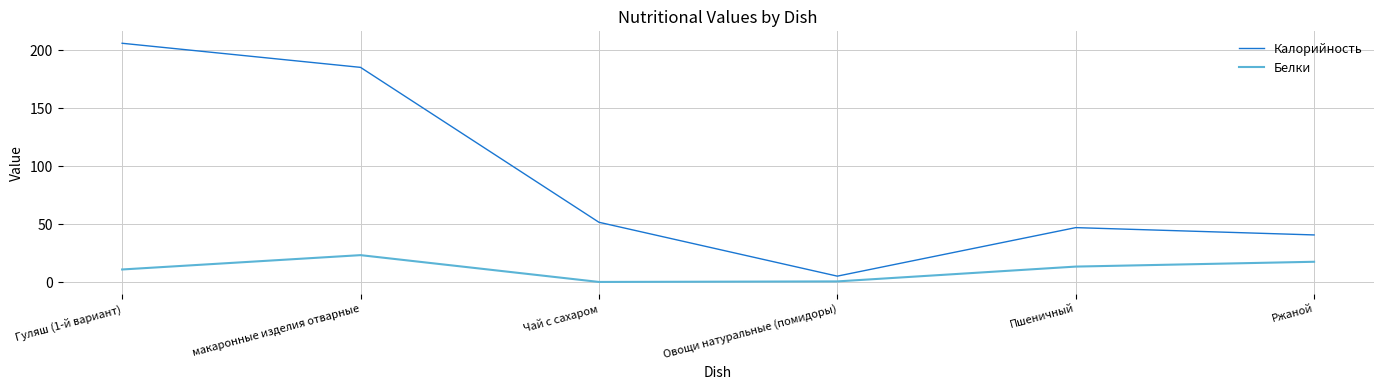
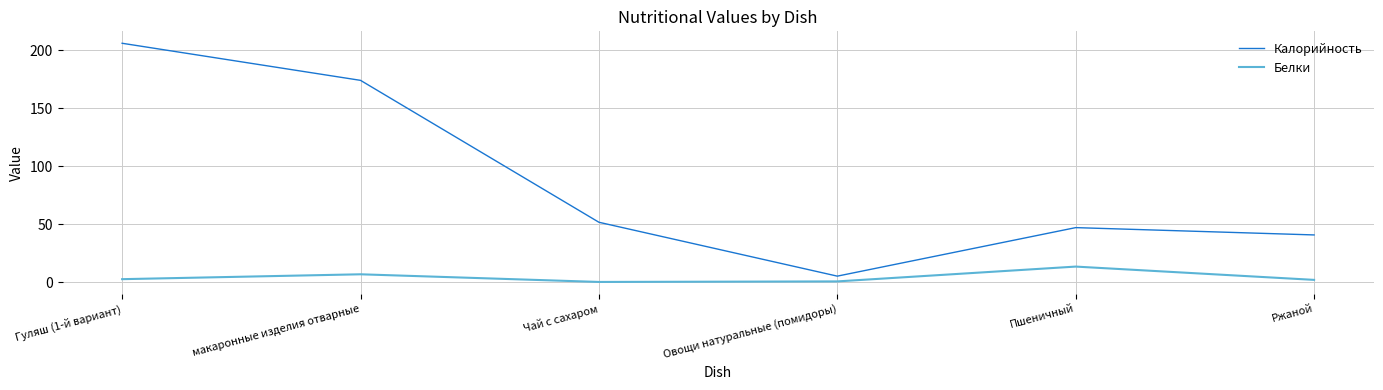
  {
    "Калорийность": {
      "Гуляш (1-й вариант)": 206,
-     "макаронные изделия отварные": 185,
+     "макаронные изделия отварные": 174,
      "Чай с сахаром": 52,
      "Овощи натуральные (помидоры)": 5,
      "Пшеничный": 47,
      "Ржаной": 41
    },
    "Белки": {
-     "Гуляш (1-й вариант)": 11,
-     "макаронные изделия отварные": 23,
+     "Гуляш (1-й вариант)": 3,
+     "макаронные изделия отварные": 7,
      "Чай с сахаром": 0,
      "Овощи натуральные (помидоры)": 1,
      "Пшеничный": 13,
-     "Ржаной": 18
+     "Ржаной": 2
    }
  }
